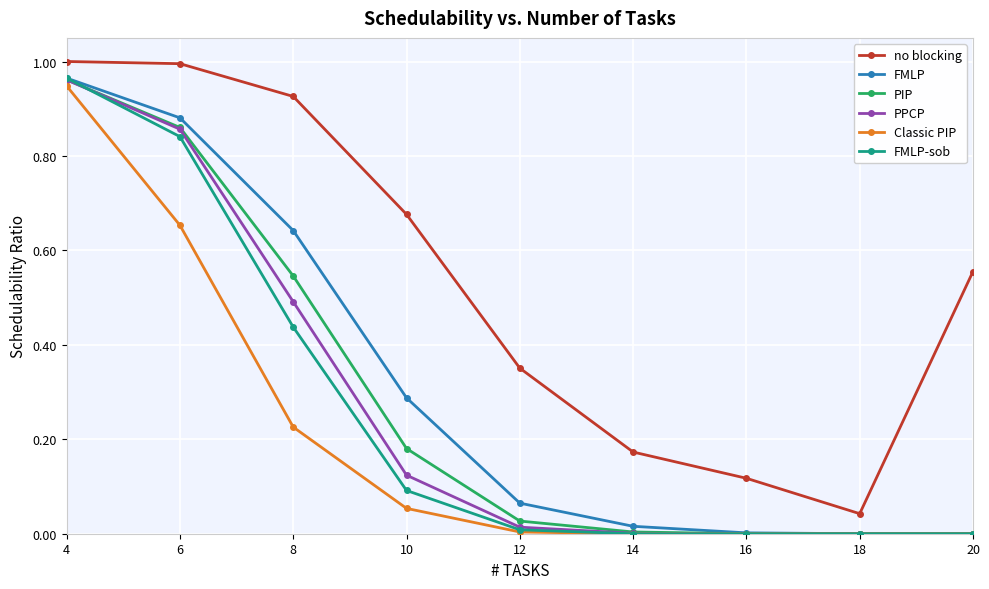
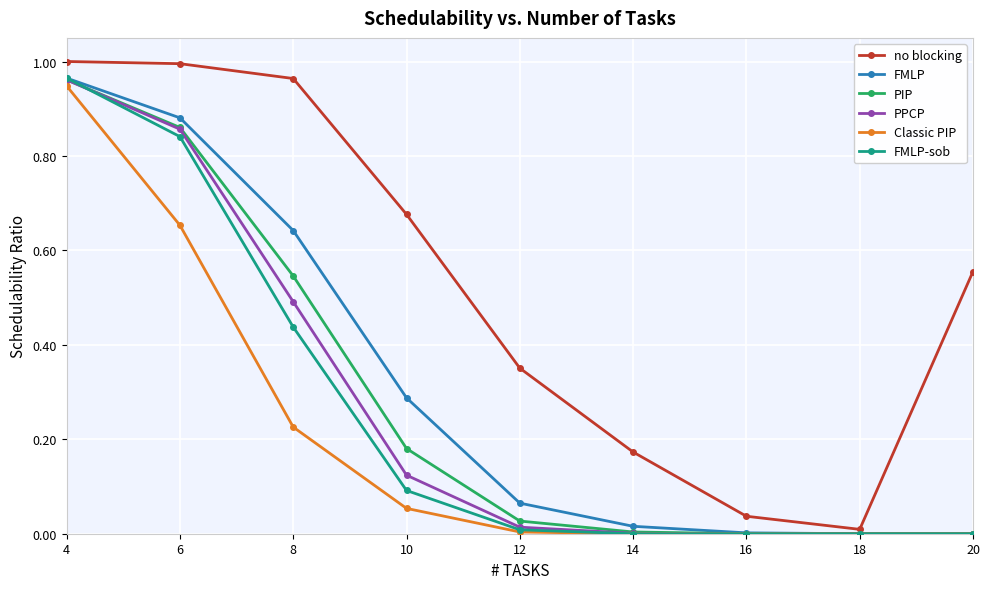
  {
    "no blocking": {
      "4": 1.00,
      "6": 1.00,
-     "8": 0.93,
+     "8": 0.96,
      "10": 0.68,
      "12": 0.35,
      "14": 0.17,
-     "16": 0.12,
-     "18": 0.04,
+     "16": 0.04,
+     "18": 0.01,
      "20": 0.56
    },
    "FMLP": {
      "6": 0.88,
      "8": 0.64,
      "10": 0.29,
      "12": 0.06,
      "14": 0.02
    },
    "PPCP": {
      "8": 0.49,
      "10": 0.12,
      "12": 0.01
    },
    "Classic PIP": {
      "4": 0.95,
      "6": 0.65,
      "8": 0.23,
      "10": 0.05
    }
  }
